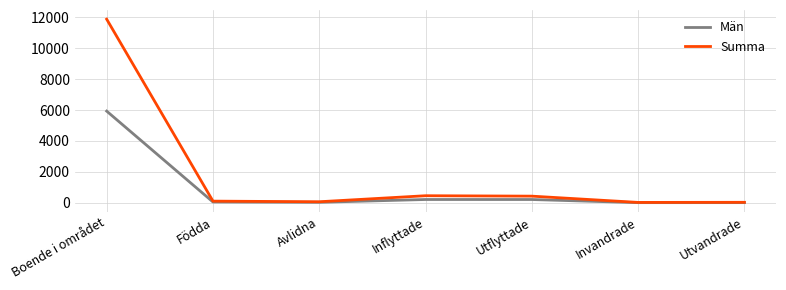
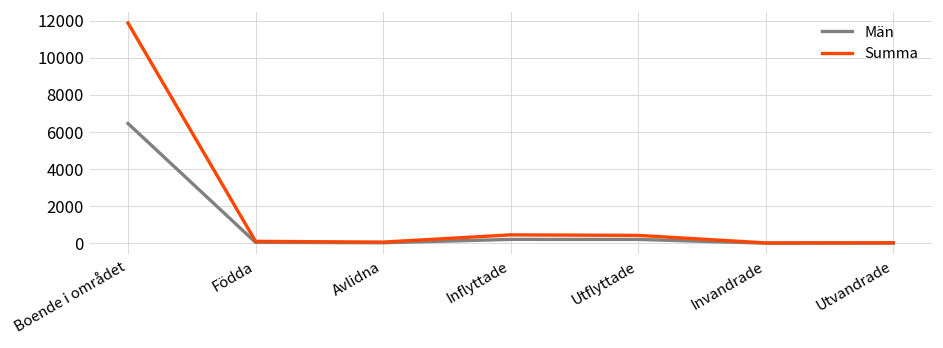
  {
    "Män": {
-     "Boende i området": 5900,
+     "Boende i området": 6500,
      "Inflyttade": 200,
      "Utflyttade": 200
    },
    "Summa": {
      "Boende i området": 11900,
      "Inflyttade": 500,
      "Utflyttade": 400
    }
  }
